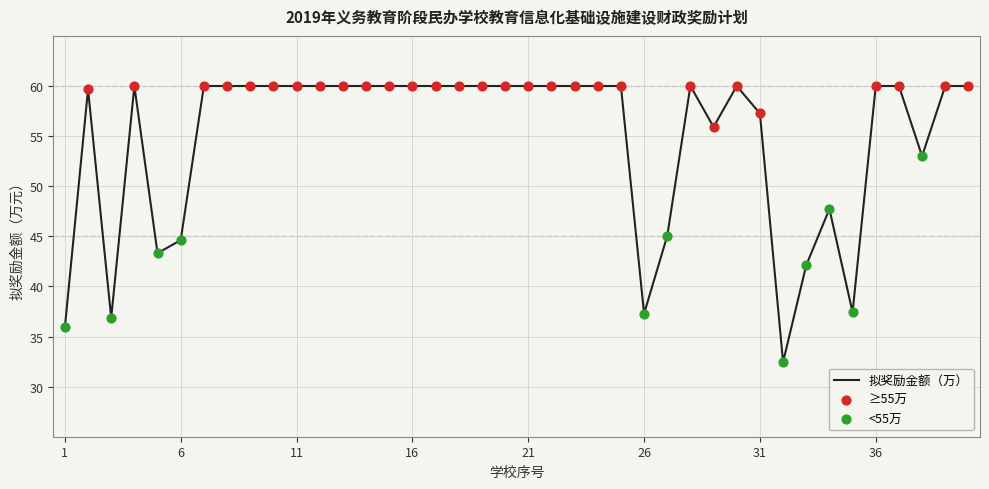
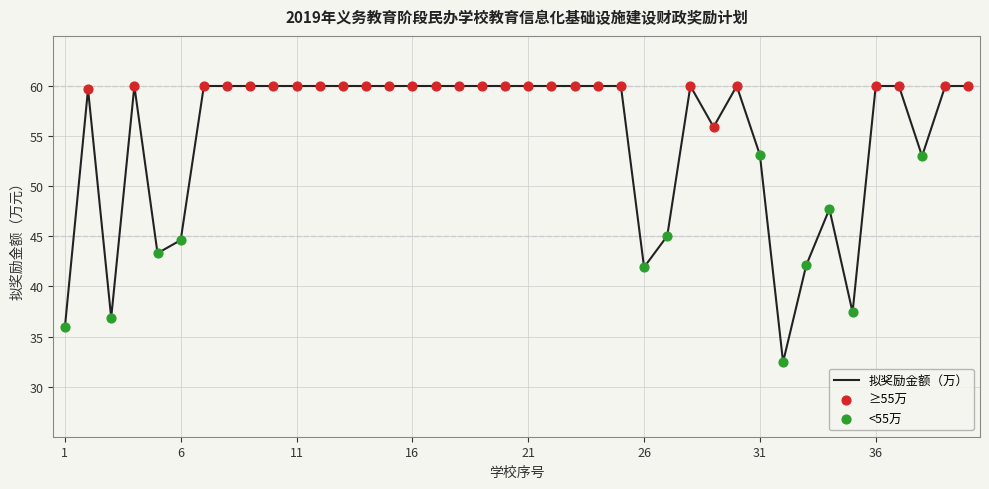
  {
    "拟奖励金额（万）": {
-     "26": 37.3,
-     "31": 57.3
+     "26": 41.9,
+     "31": 53.1
    }
  }
